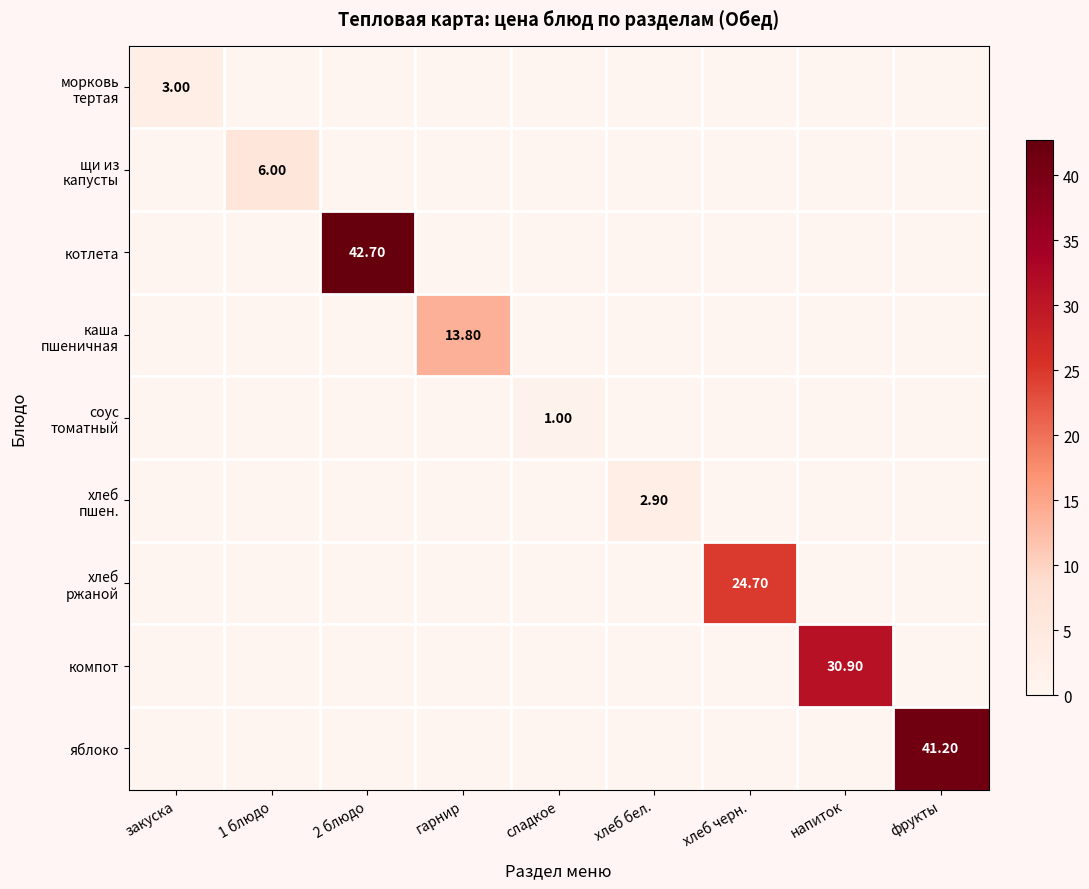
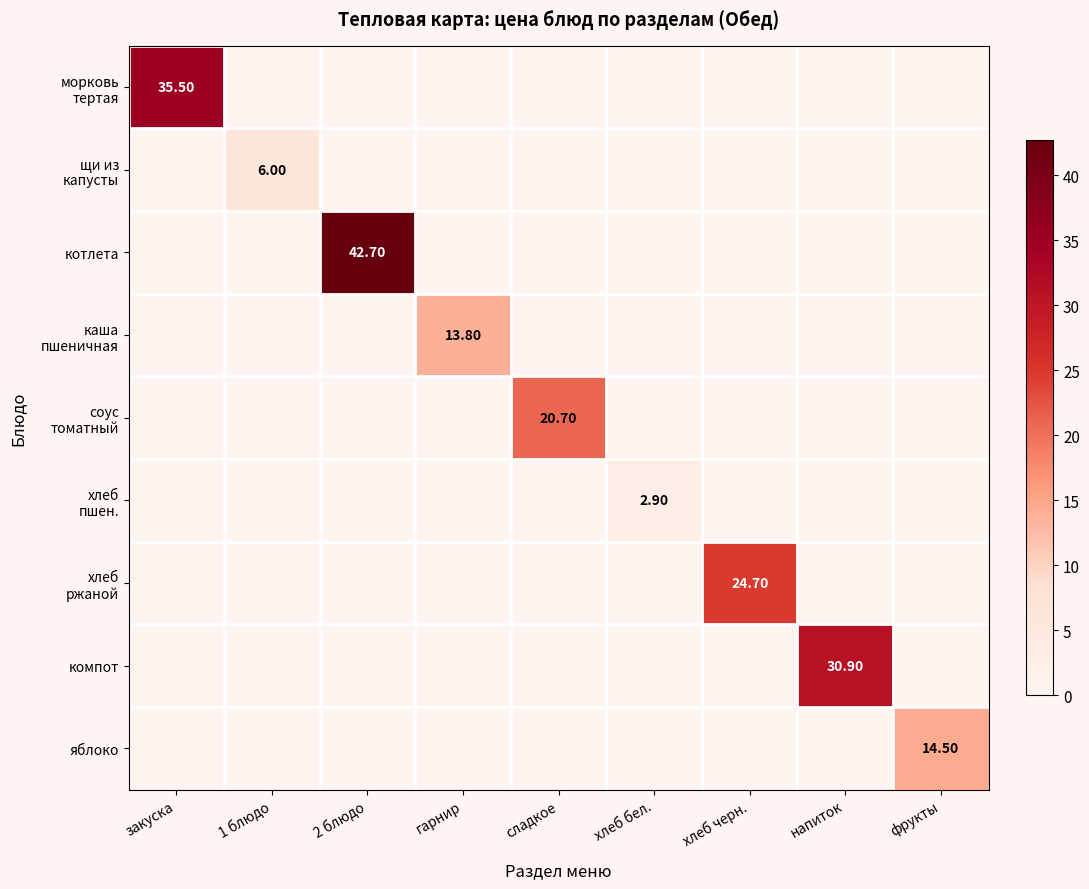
  {
    "морковь тертая": {
-     "закуска": 3.00
+     "закуска": 35.50
    },
    "щи из капусты": {
      "1 блюдо": 6.00
    },
    "котлета": {
      "2 блюдо": 42.70
    },
    "каша пшеничная": {
      "гарнир": 13.80
    },
    "соус томатный": {
-     "сладкое": 1.00
+     "сладкое": 20.70
    },
    "хлеб пшен.": {
      "хлеб бел.": 2.90
    },
    "хлеб ржаной": {
      "хлеб черн.": 24.70
    },
    "компот": {
      "напиток": 30.90
    },
    "яблоко": {
-     "фрукты": 41.20
+     "фрукты": 14.50
    }
  }
